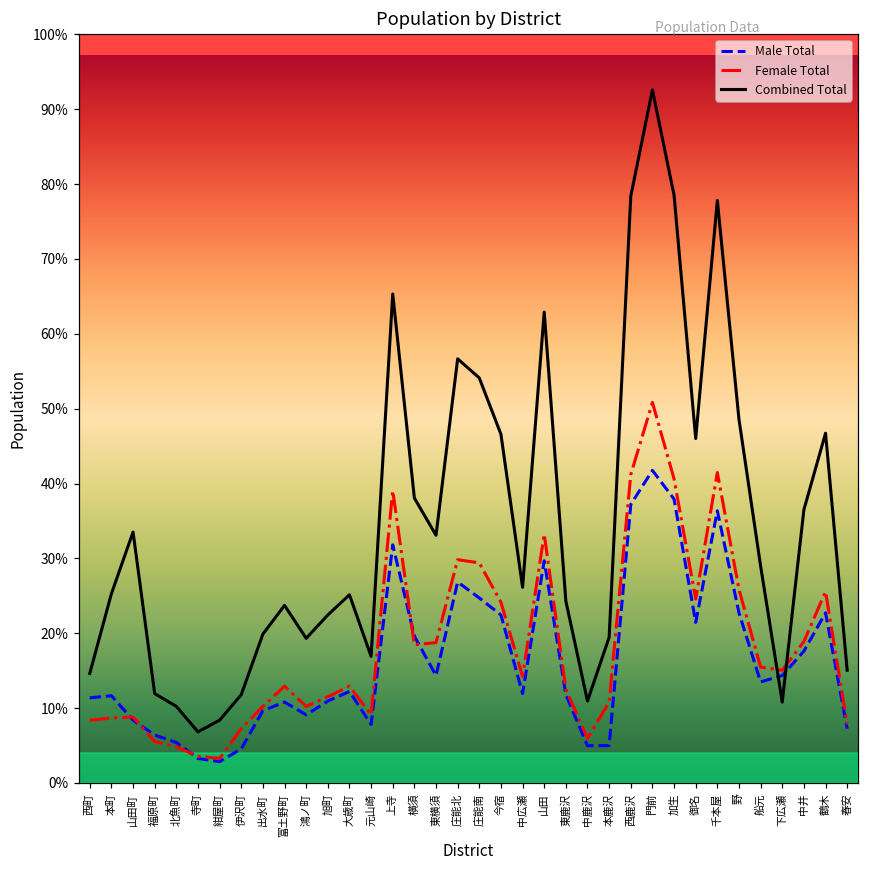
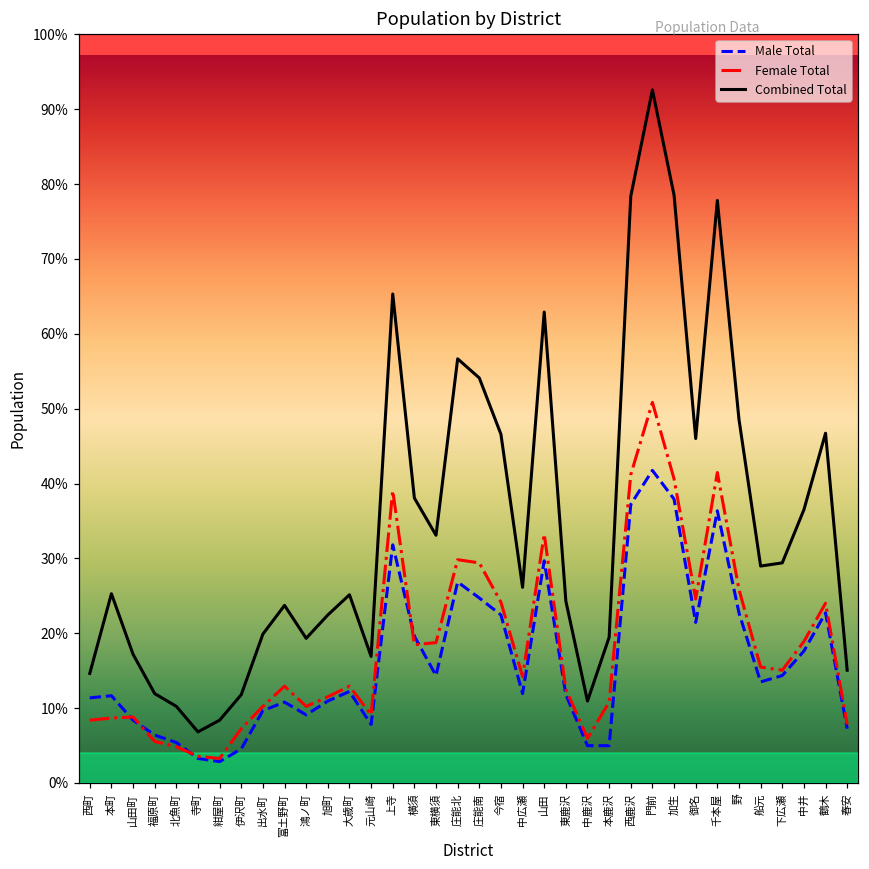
  {
    "Male Total": {
      "西町": "11%",
      "本町": "12%",
      "山田町": "8%",
      "福原町": "6%",
      "北魚町": "5%",
      "伊沢町": "5%",
      "出水町": "10%",
      "富土野町": "11%",
      "鴻ノ町": "9%",
      "旭町": "11%",
      "大歳町": "12%",
      "元山崎": "8%",
      "上寺": "32%",
      "横須": "20%",
      "東横須": "14%",
      "庄能北": "27%",
      "庄能南": "25%",
      "今宿": "22%",
      "中広瀬": "12%",
      "山田": "30%",
      "東鹿沢": "12%",
      "中鹿沢": "5%",
      "本鹿沢": "5%",
      "西鹿沢": "37%",
      "門前": "42%",
      "加生": "38%",
      "御名": "21%",
      "千本屋": "36%",
      "野": "23%",
      "船元": "13%",
      "下広瀬": "14%",
      "中井": "18%",
      "鶴木": "23%",
      "春安": "7%"
    },
    "Female Total": {
      "西町": "8%",
      "本町": "9%",
      "山田町": "9%",
      "福原町": "6%",
      "北魚町": "5%",
      "伊沢町": "7%",
      "出水町": "10%",
      "富土野町": "13%",
      "鴻ノ町": "10%",
      "旭町": "12%",
      "大歳町": "13%",
      "元山崎": "9%",
      "上寺": "39%",
      "横須": "18%",
      "東横須": "19%",
      "庄能北": "30%",
      "庄能南": "29%",
      "今宿": "24%",
      "中広瀬": "14%",
      "山田": "33%",
      "東鹿沢": "12%",
      "中鹿沢": "6%",
      "本鹿沢": "11%",
      "西鹿沢": "41%",
      "門前": "51%",
      "加生": "41%",
      "御名": "25%",
      "千本屋": "41%",
      "野": "26%",
      "船元": "15%",
      "下広瀬": "15%",
      "中井": "19%",
-     "鶴木": "26%",
+     "鶴木": "24%",
      "春安": "8%"
    },
    "Combined Total": {
      "西町": "15%",
      "本町": "25%",
-     "山田町": "34%",
+     "山田町": "17%",
      "福原町": "12%",
      "北魚町": "10%",
      "寺町": "7%",
      "紺屋町": "8%",
      "伊沢町": "12%",
      "出水町": "20%",
      "富土野町": "24%",
      "鴻ノ町": "19%",
      "旭町": "22%",
      "大歳町": "25%",
      "元山崎": "17%",
      "上寺": "65%",
      "横須": "38%",
      "東横須": "33%",
      "庄能北": "57%",
      "庄能南": "54%",
      "今宿": "47%",
      "中広瀬": "26%",
      "山田": "63%",
      "東鹿沢": "24%",
      "中鹿沢": "11%",
      "本鹿沢": "19%",
      "西鹿沢": "78%",
      "門前": "93%",
      "加生": "79%",
      "御名": "46%",
      "千本屋": "78%",
      "野": "49%",
      "船元": "29%",
-     "下広瀬": "11%",
+     "下広瀬": "29%",
      "中井": "36%",
      "鶴木": "47%",
      "春安": "15%"
    }
  }
